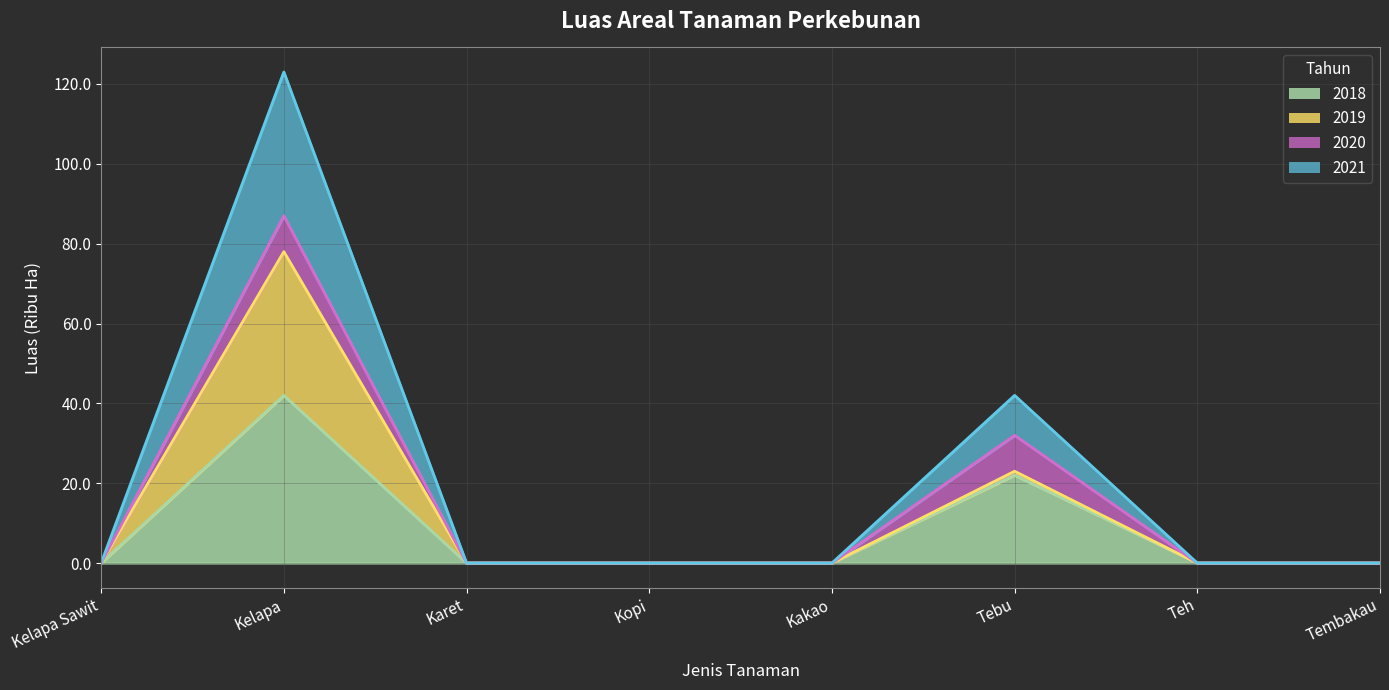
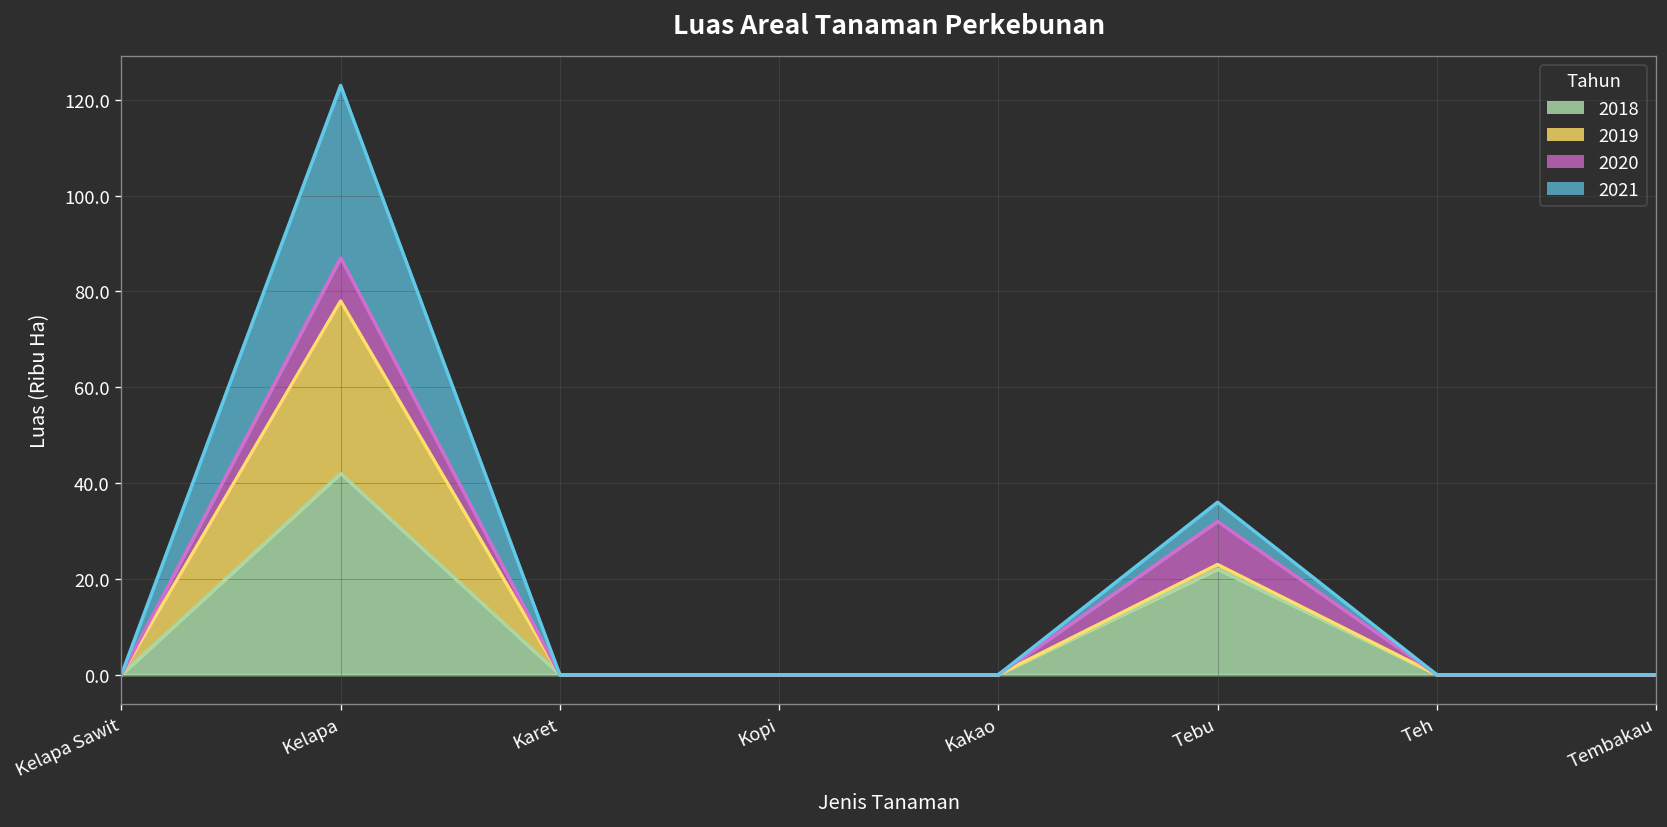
  {
    "2018": {
      "Kelapa": 42,
      "Tebu": 22
    },
    "2019": {
      "Kelapa": 36,
      "Tebu": 1
    },
    "2020": {
      "Kelapa": 9,
      "Tebu": 9
    },
    "2021": {
      "Kelapa": 36,
-     "Tebu": 10
+     "Tebu": 4
    }
  }
